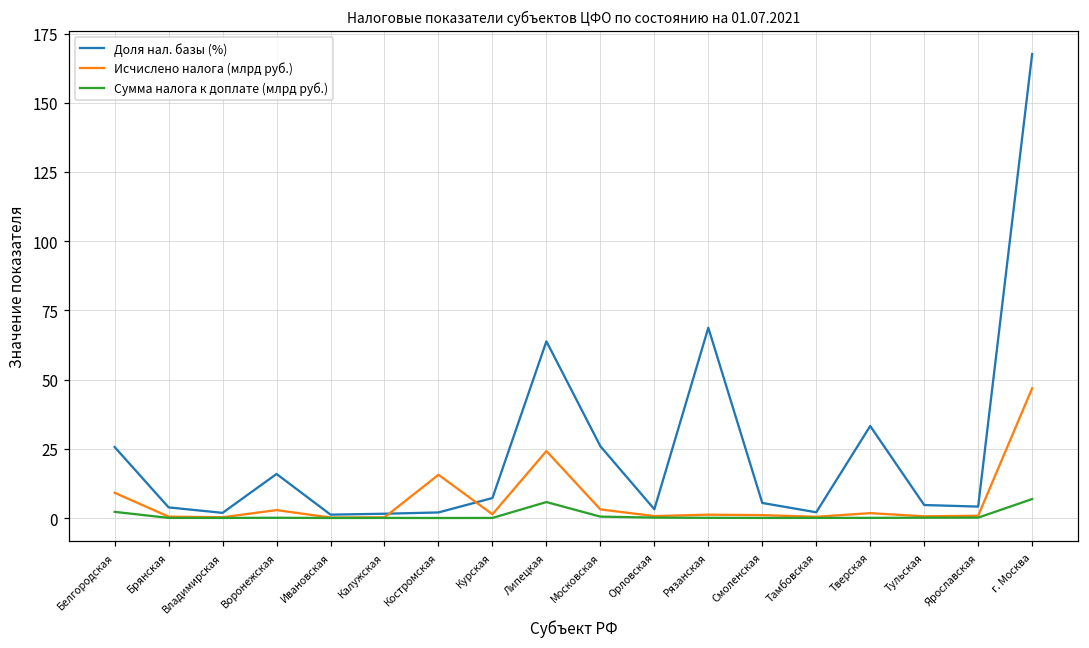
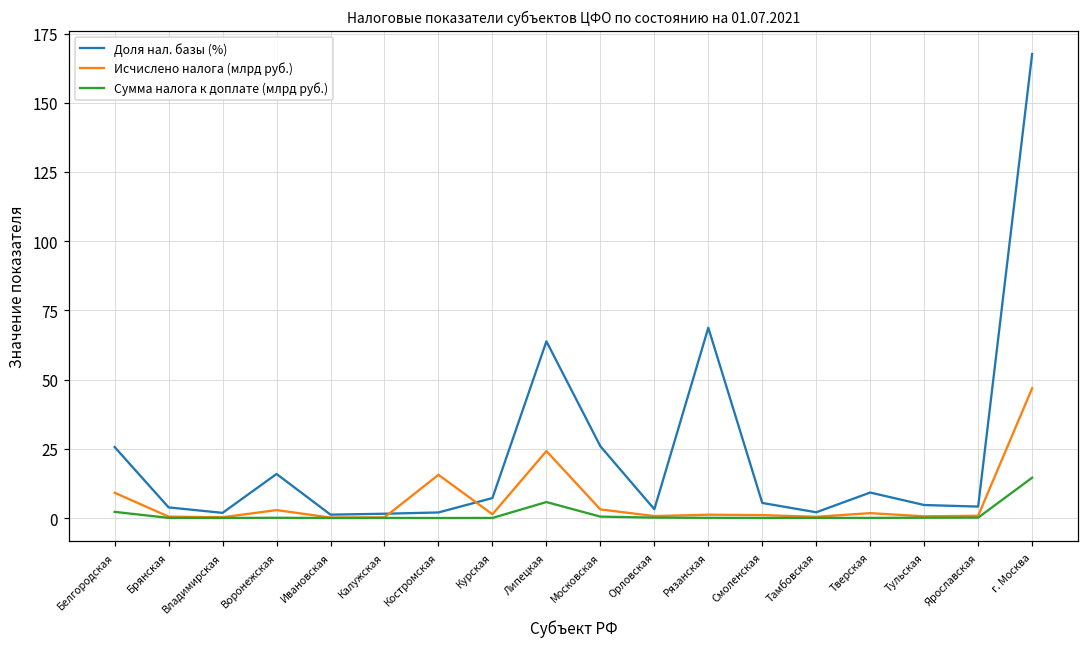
  {
    "Доля нал. базы (%)": {
      "Белгородская": 26,
      "Брянская": 4,
      "Владимирская": 2,
      "Воронежская": 16,
      "Ивановская": 1,
      "Калужская": 2,
      "Костромская": 2,
      "Курская": 7,
      "Липецкая": 64,
      "Московская": 26,
      "Орловская": 3,
      "Рязанская": 69,
      "Смоленская": 5,
      "Тамбовская": 2,
-     "Тверская": 33,
+     "Тверская": 9,
      "Тульская": 5,
      "Ярославская": 4,
      "г. Москва": 168
    },
    "Исчислено налога (млрд руб.)": {
      "Белгородская": 9,
      "Воронежская": 3,
      "Костромская": 16,
      "Курская": 1,
      "Липецкая": 24,
      "Московская": 3,
      "Рязанская": 1,
      "Тверская": 2,
      "г. Москва": 47
    },
    "Сумма налога к доплате (млрд руб.)": {
      "Белгородская": 2,
      "Воронежская": 0,
      "Костромская": 0,
      "Курская": 0,
      "Липецкая": 6,
      "Московская": 1,
      "Рязанская": 0,
      "Тверская": 0,
-     "г. Москва": 7
+     "г. Москва": 15
    }
  }
